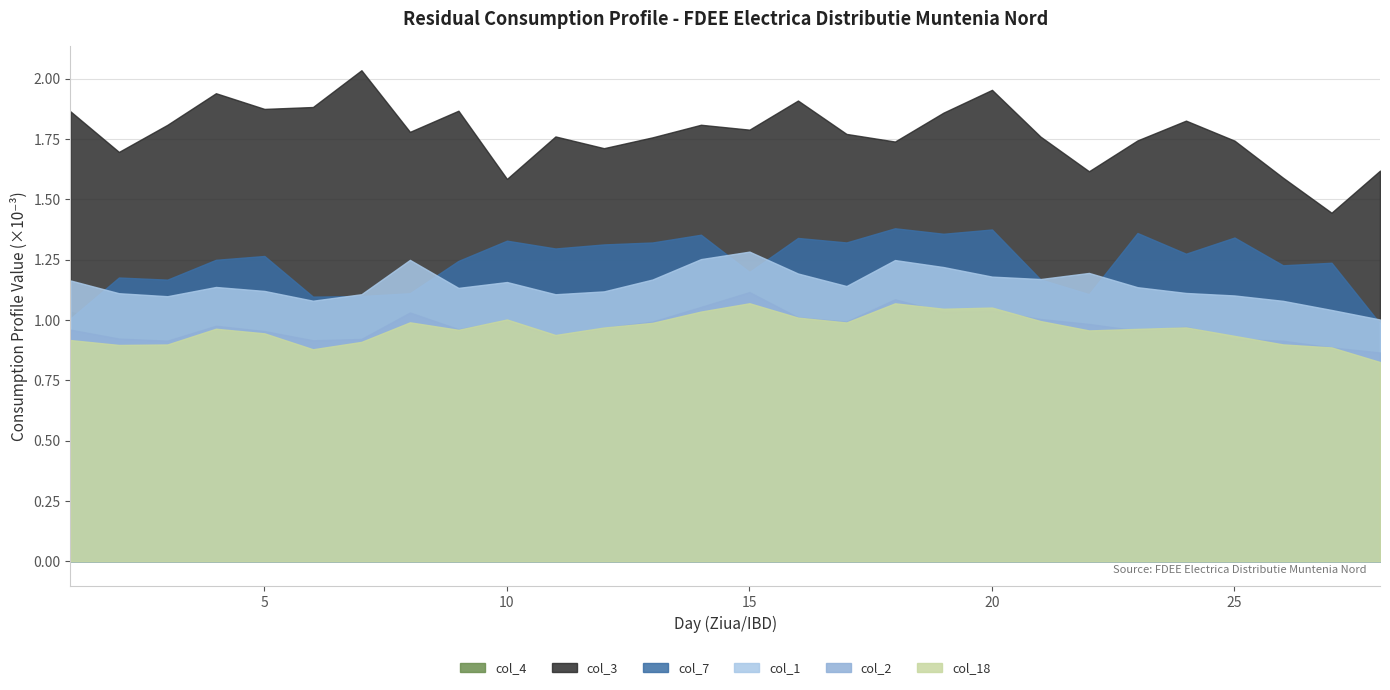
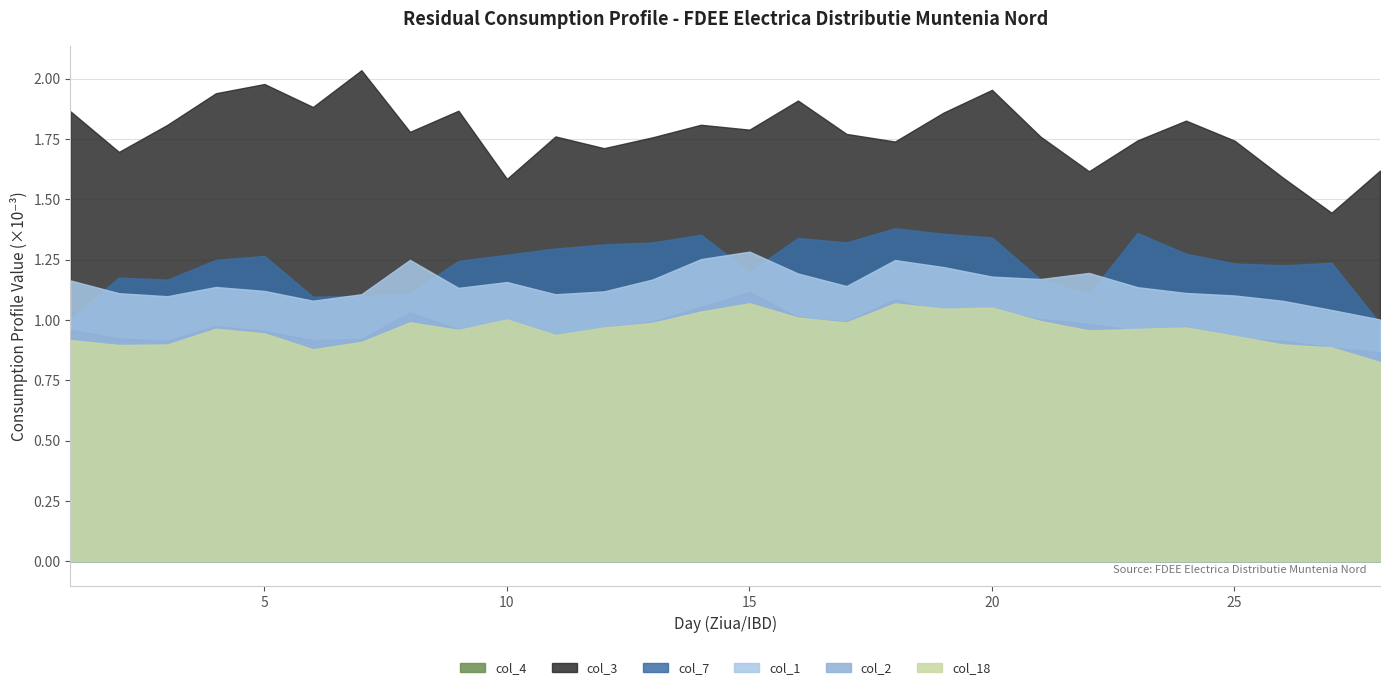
  {
    "col_4": {
      "5": 1.01,
      "10": 1.04,
      "15": 1.15,
      "20": 1.13,
      "25": 0.99
    },
    "col_3": {
-     "5": 1.87,
+     "5": 1.98,
      "10": 1.58,
      "15": 1.79,
      "20": 1.95,
      "25": 1.74
    },
    "col_7": {
      "5": 1.27,
-     "10": 1.33,
+     "10": 1.27,
      "15": 1.20,
-     "20": 1.38,
-     "25": 1.34
+     "20": 1.34,
+     "25": 1.23
    },
    "col_18": {
      "15": 1.07,
      "20": 1.05,
      "25": 0.93
    }
  }
